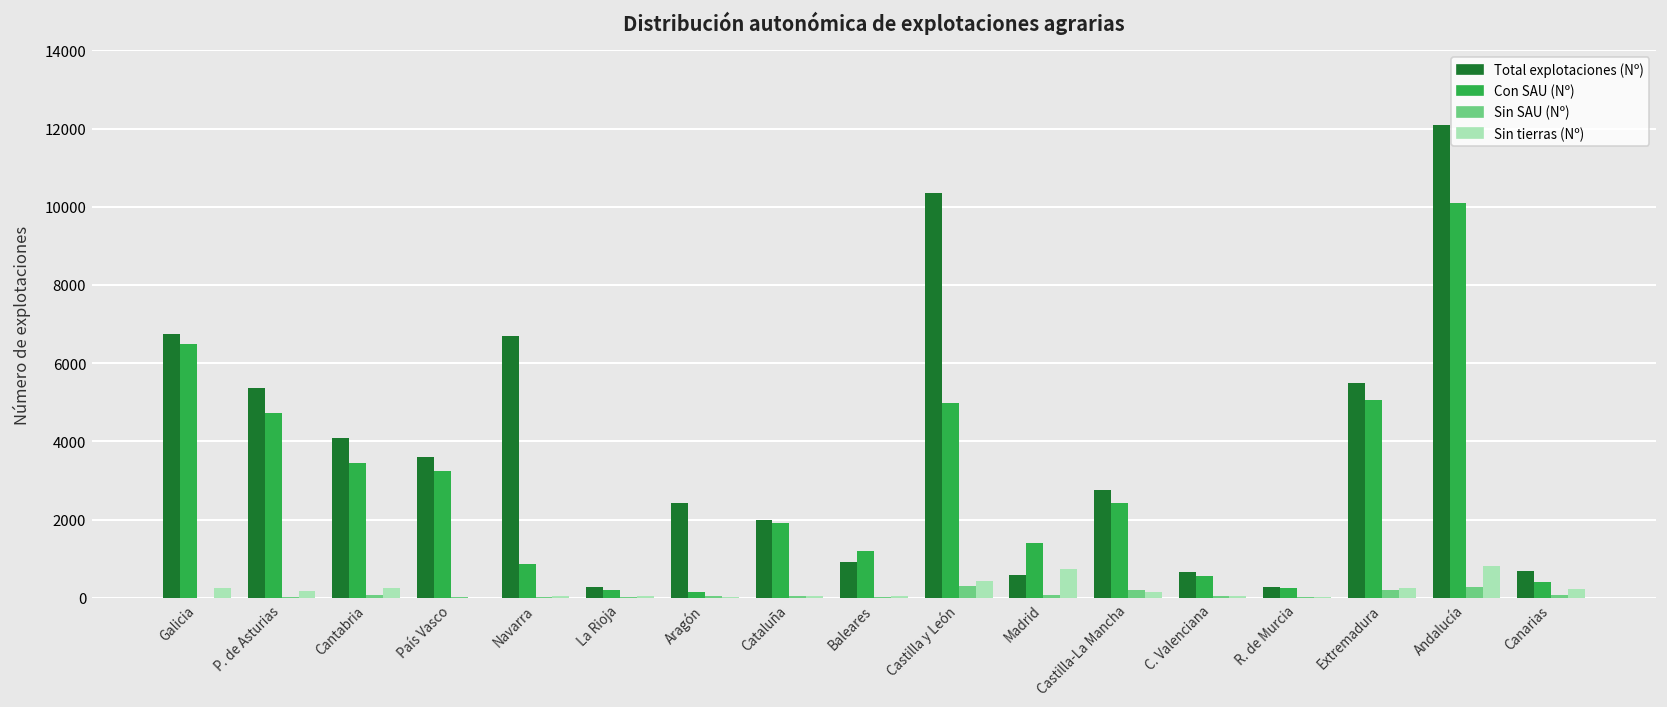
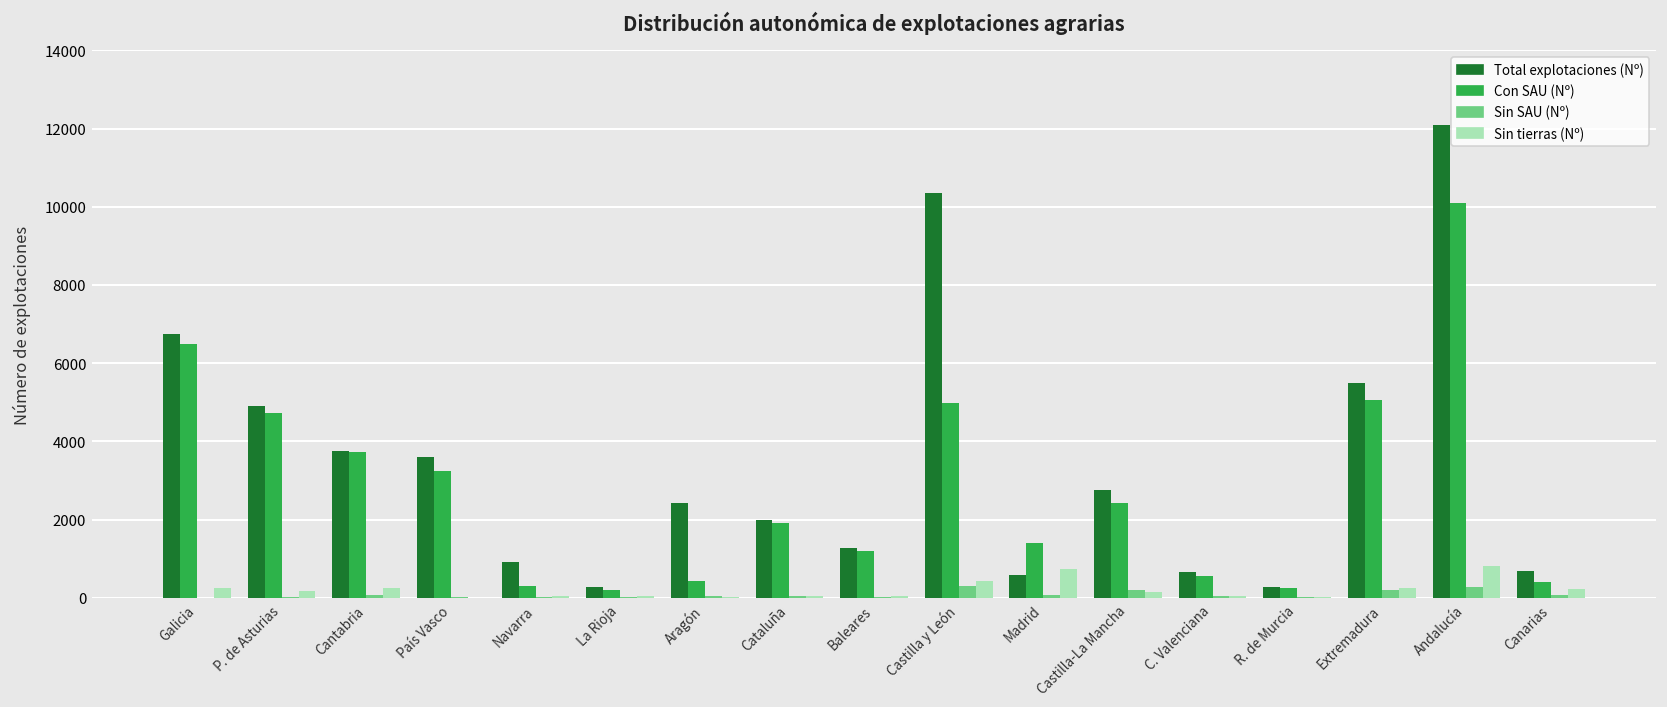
  {
    "Total explotaciones (Nº)": {
      "Galicia": 6700,
-     "P. de Asturias": 5400,
-     "Cantabria": 4100,
+     "P. de Asturias": 4900,
+     "Cantabria": 3800,
      "País Vasco": 3600,
-     "Navarra": 6700,
+     "Navarra": 900,
      "La Rioja": 300,
      "Aragón": 2400,
      "Cataluña": 2000,
-     "Baleares": 900,
+     "Baleares": 1300,
      "Castilla y León": 10400,
      "Madrid": 600,
      "Castilla-La Mancha": 2800,
      "C. Valenciana": 700,
      "R. de Murcia": 300,
      "Extremadura": 5500,
      "Andalucía": 12100,
      "Canarias": 700
    },
    "Con SAU (Nº)": {
      "Galicia": 6500,
      "P. de Asturias": 4700,
-     "Cantabria": 3400,
+     "Cantabria": 3700,
      "País Vasco": 3300,
-     "Navarra": 900,
+     "Navarra": 300,
      "La Rioja": 200,
-     "Aragón": 200,
+     "Aragón": 400,
      "Cataluña": 1900,
      "Baleares": 1200,
      "Castilla y León": 5000,
      "Madrid": 1400,
      "Castilla-La Mancha": 2400,
      "C. Valenciana": 600,
      "R. de Murcia": 200,
      "Extremadura": 5100,
      "Andalucía": 10100,
      "Canarias": 400
    },
    "Sin SAU (Nº)": {
      "Cantabria": 100,
      "Castilla y León": 300,
      "Castilla-La Mancha": 200,
      "Extremadura": 200,
      "Andalucía": 300
    },
    "Sin tierras (Nº)": {
      "Galicia": 300,
      "P. de Asturias": 200,
      "Cantabria": 200,
      "País Vasco": 0,
      "Castilla y León": 400,
      "Madrid": 700,
      "Castilla-La Mancha": 100,
      "Extremadura": 200,
      "Andalucía": 800,
      "Canarias": 200
    }
  }
